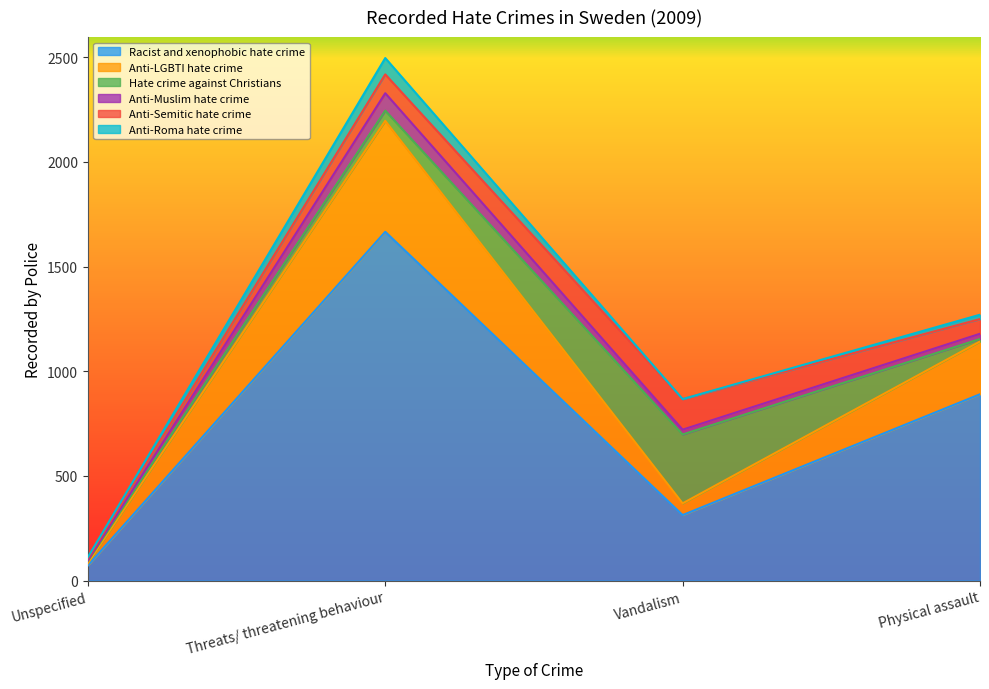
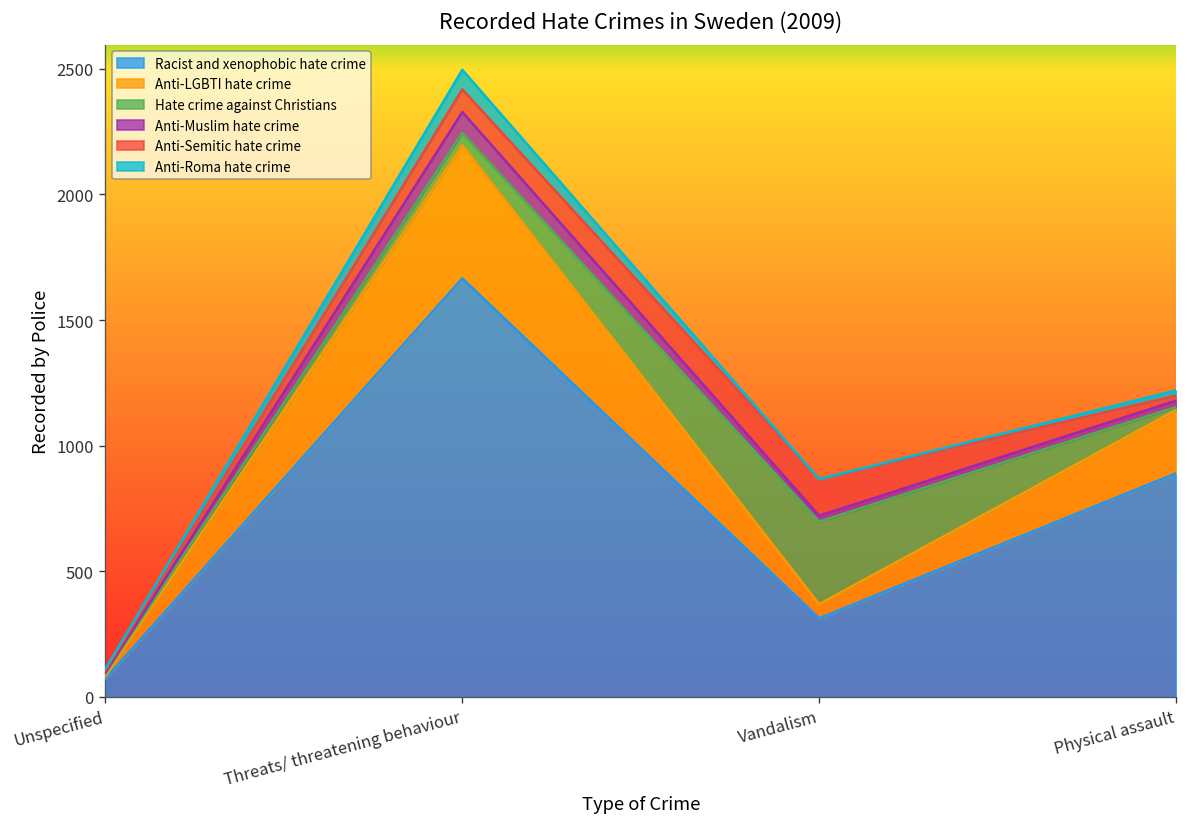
  {
    "Anti-LGBTI hate crime": {
      "Threats/ threatening behaviour": 530,
      "Vandalism": 60
    },
    "Hate crime against Christians": {
      "Threats/ threatening behaviour": 50,
      "Vandalism": 330
    },
    "Anti-Muslim hate crime": {
      "Threats/ threatening behaviour": 80,
      "Vandalism": 20,
      "Physical assault": 30
    },
    "Anti-Semitic hate crime": {
      "Threats/ threatening behaviour": 90,
-     "Physical assault": 70
+     "Physical assault": 20
    }
  }
